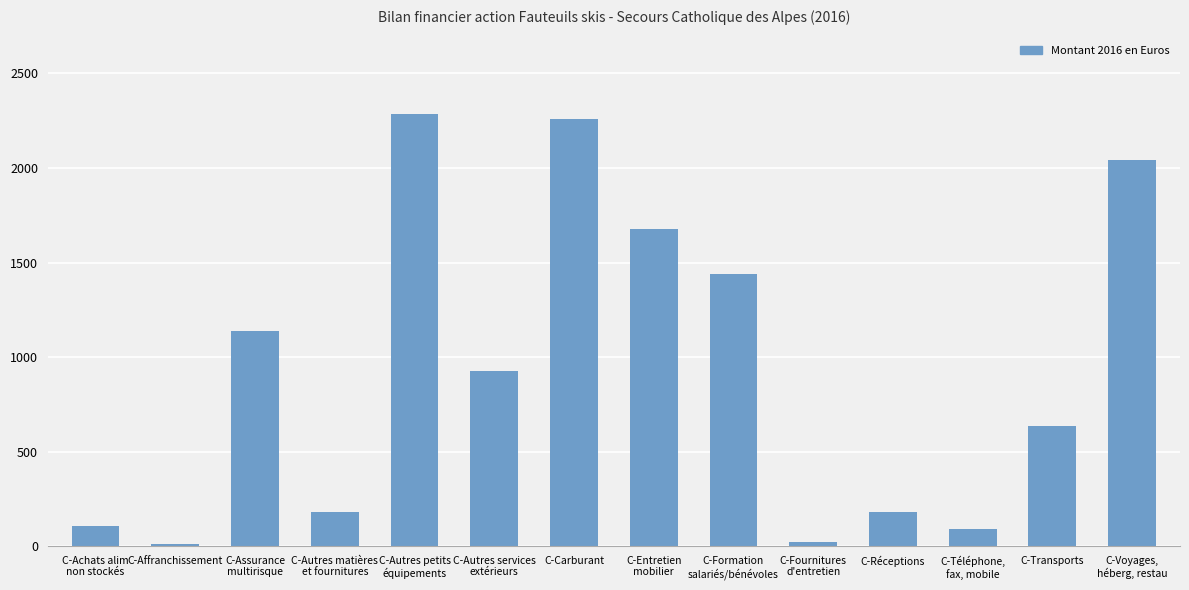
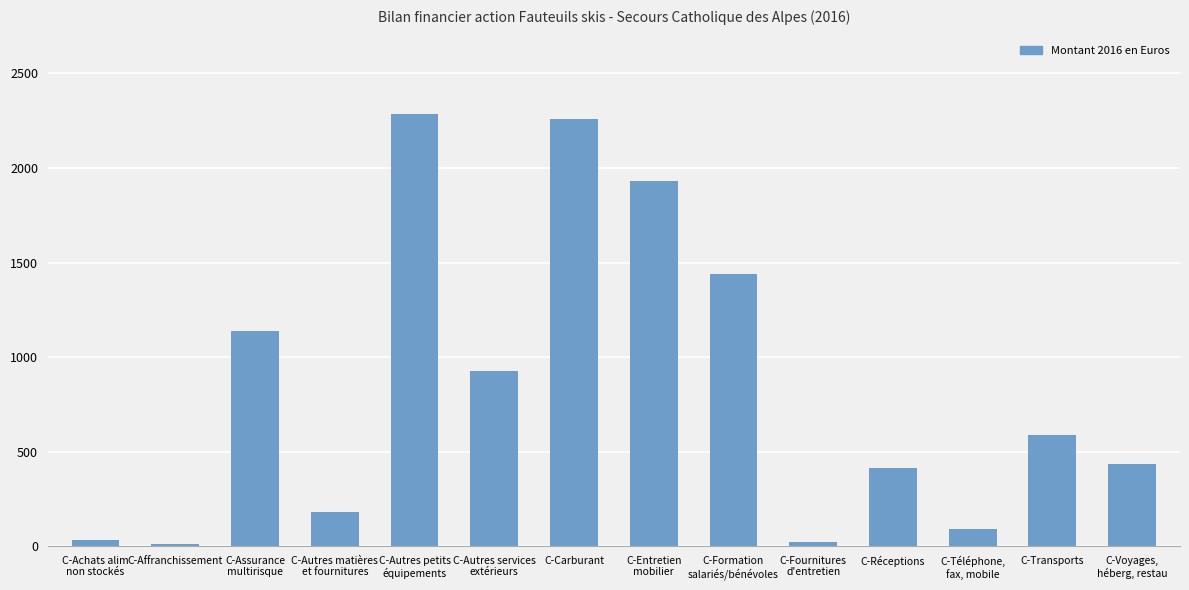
  {
-   "C-Achats alim non stockés": 110,
+   "C-Achats alim non stockés": 30,
    "C-Assurance multirisque": 1140,
    "C-Autres matières et fournitures": 180,
    "C-Autres petits équipements": 2280,
    "C-Autres services extérieurs": 930,
    "C-Carburant": 2260,
-   "C-Entretien mobilier": 1680,
+   "C-Entretien mobilier": 1930,
    "C-Formation salariés/bénévoles": 1440,
    "C-Fournitures d'entretien": 20,
-   "C-Réceptions": 180,
+   "C-Réceptions": 410,
    "C-Téléphone, fax, mobile": 90,
-   "C-Transports": 640,
-   "C-Voyages, héberg, restau": 2040
+   "C-Transports": 590,
+   "C-Voyages, héberg, restau": 440
  }
